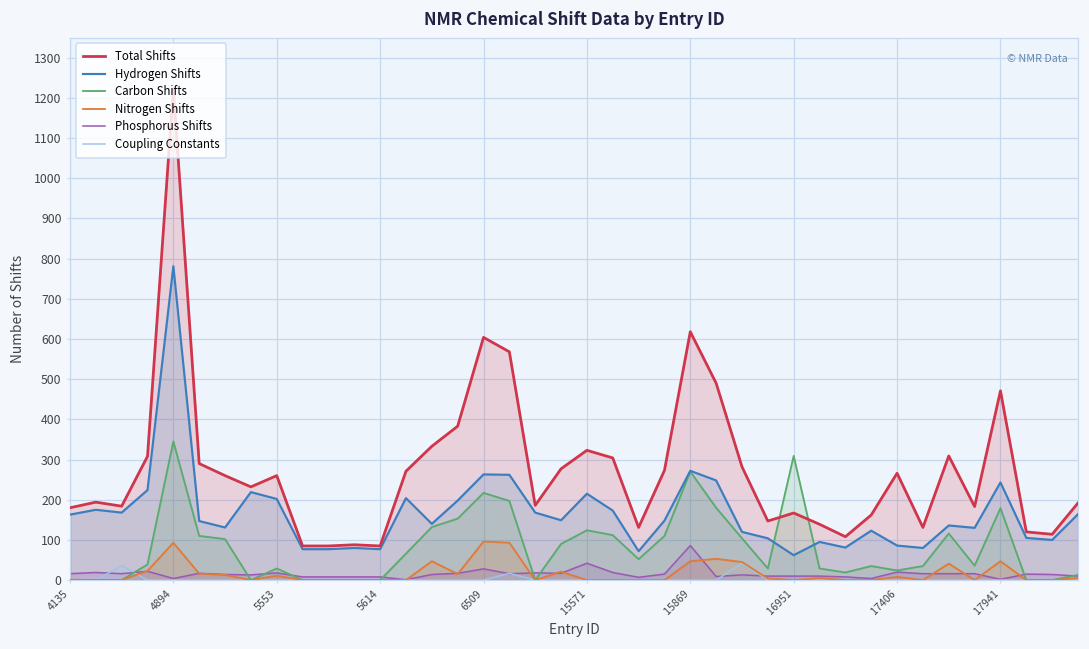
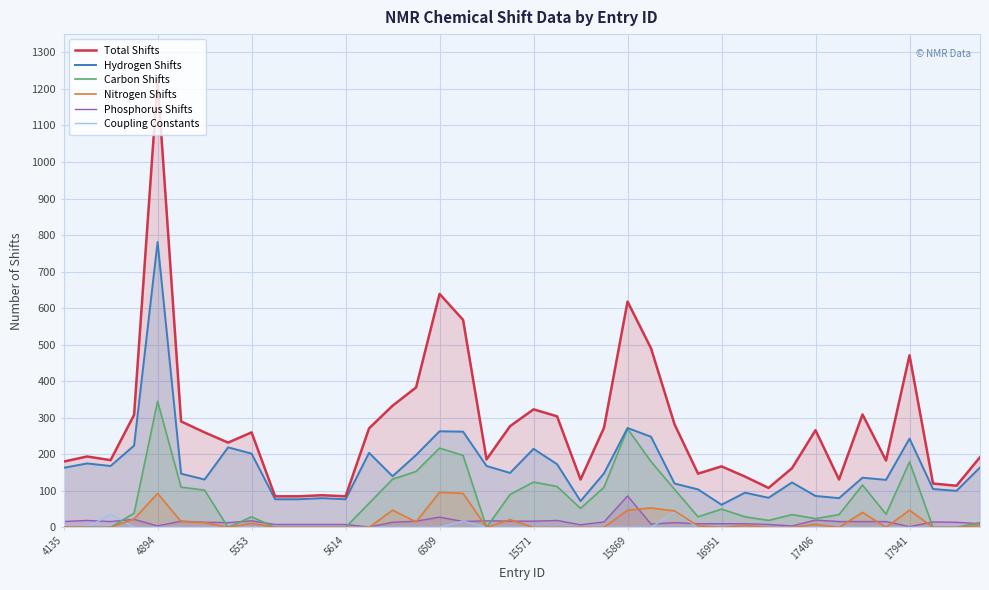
  {
    "Total Shifts": {
      "4135": 180,
      "5553": 260,
      "5614": 90,
-     "6509": 600,
+     "6509": 640,
      "15571": 320,
      "15869": 620,
      "16951": 170,
      "17406": 270,
      "17941": 470
    },
    "Hydrogen Shifts": {
      "4135": 160,
      "4894": 780,
      "5553": 200,
      "5614": 80,
      "6509": 260,
      "15571": 220,
      "16951": 60,
      "17406": 90,
      "17941": 240
    },
    "Carbon Shifts": {
      "4894": 350,
      "5553": 30,
      "6509": 220,
      "15571": 120,
-     "16951": 310,
+     "16951": 50,
      "17941": 180
    },
    "Nitrogen Shifts": {
      "4894": 90,
      "5553": 10,
      "6509": 100,
      "15869": 50,
      "17406": 10,
      "17941": 50
    },
    "Phosphorus Shifts": {
      "4135": 20,
      "5553": 20,
      "5614": 10,
      "6509": 30,
-     "15571": 40,
+     "15571": 20,
      "15869": 90,
      "16951": 10
    },
    "Coupling Constants": {
      "5553": 0,
      "6509": 0,
      "15869": 0,
      "17406": 0
    }
  }
